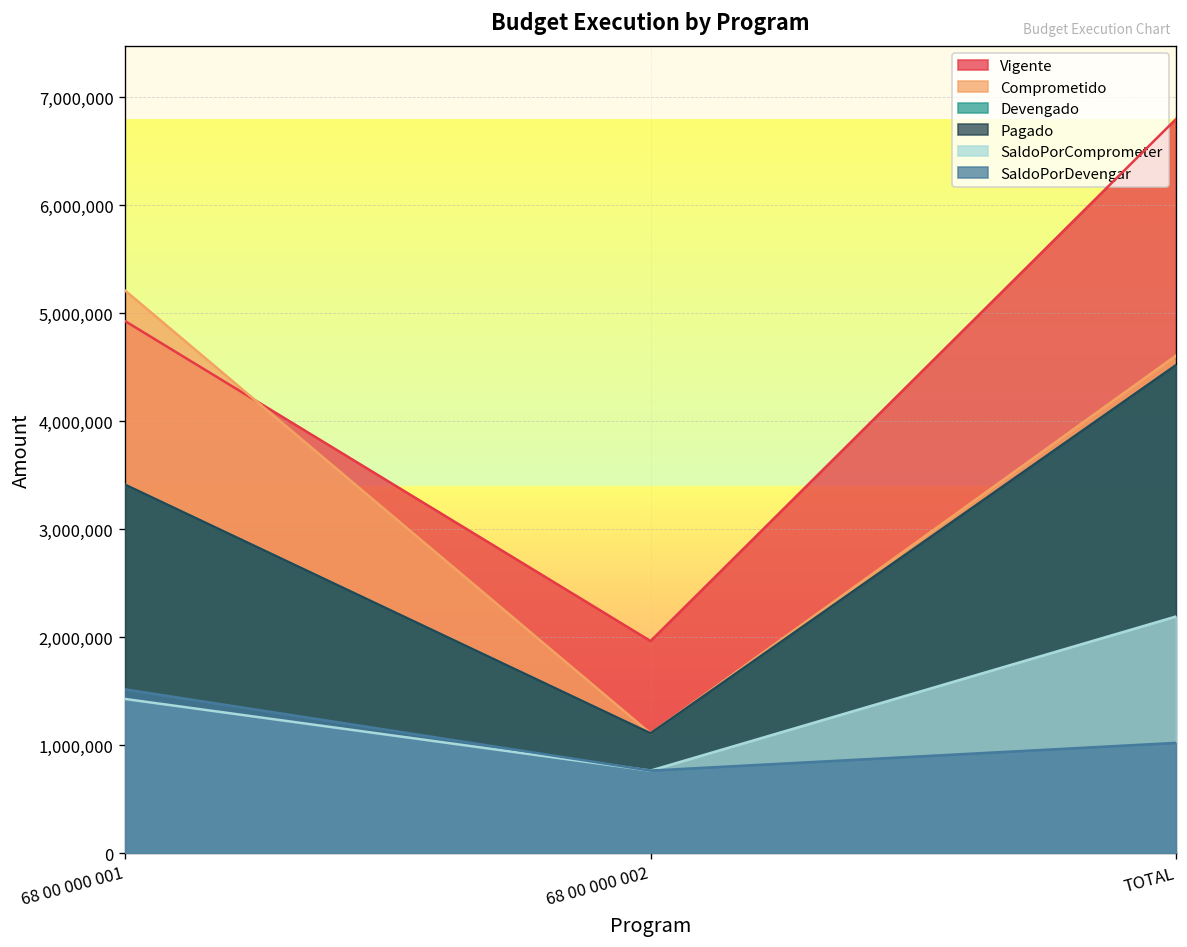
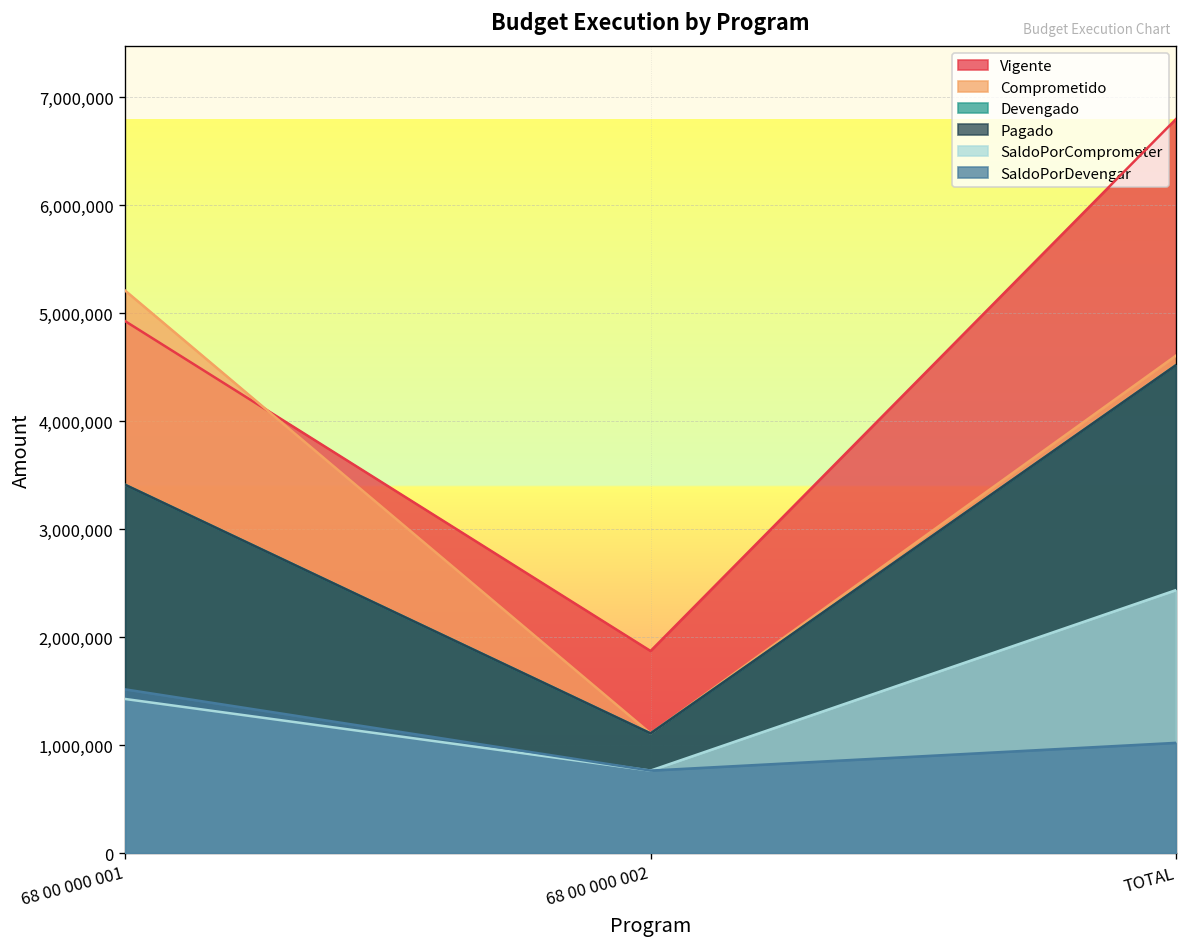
  {
    "Vigente": {
      "68 00 000 001": "4,900,000",
-     "68 00 000 002": "2,000,000",
+     "68 00 000 002": "1,900,000",
      "TOTAL": "6,800,000"
    },
    "Comprometido": {
      "68 00 000 001": "5,200,000",
      "TOTAL": "4,600,000"
    },
    "Pagado": {
      "68 00 000 001": "3,400,000",
      "TOTAL": "4,500,000"
    },
    "SaldoPorComprometer": {
      "68 00 000 001": "1,400,000",
-     "TOTAL": "2,200,000"
+     "TOTAL": "2,400,000"
    },
    "SaldoPorDevengar": {
      "68 00 000 001": "1,500,000",
      "TOTAL": "1,000,000"
    }
  }
